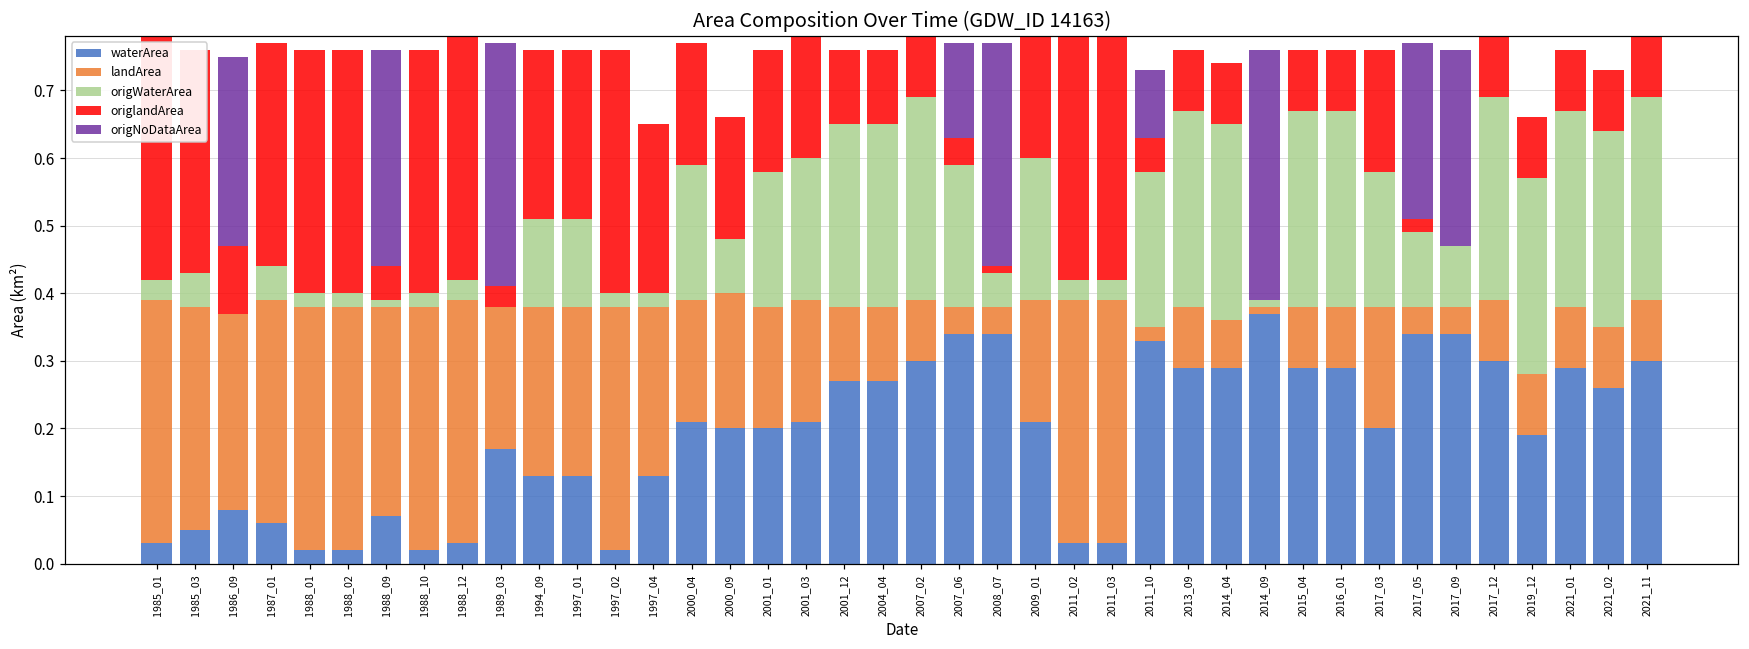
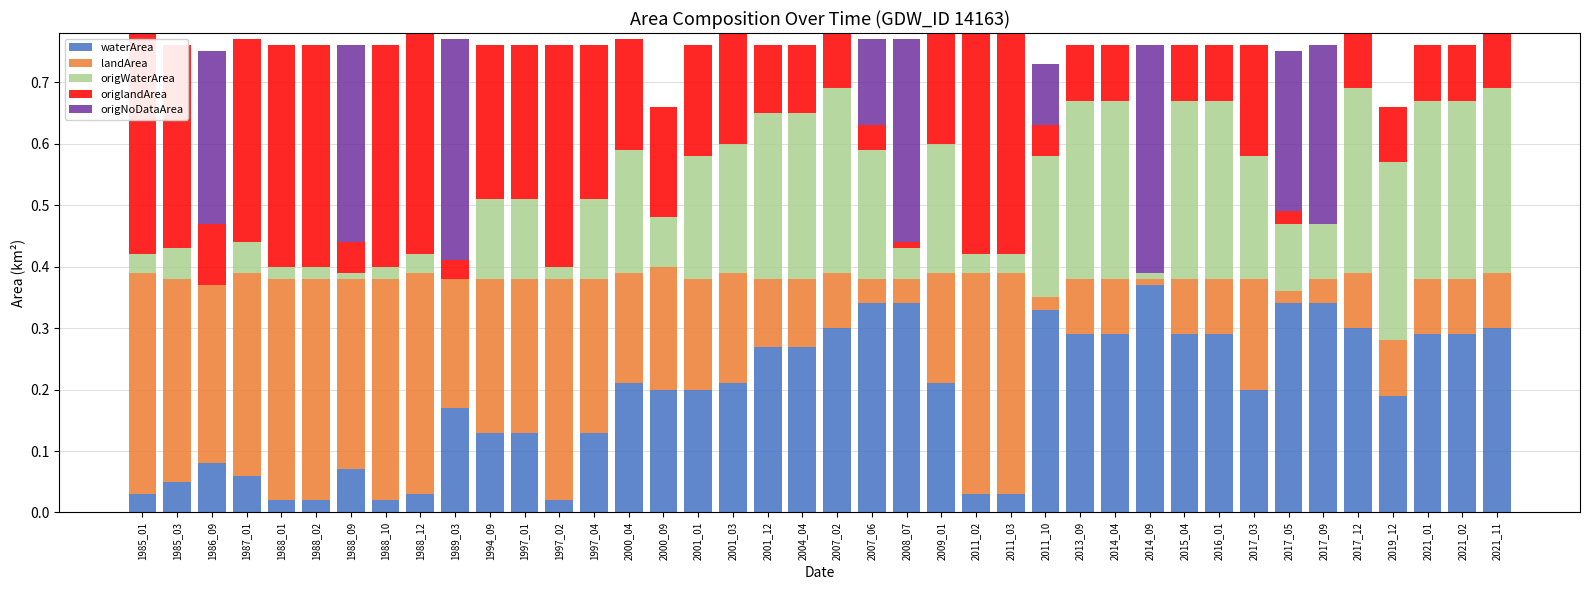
  {
    "waterArea": {
      "1985_01": 0.03,
      "1985_03": 0.05,
      "1986_09": 0.08,
      "1987_01": 0.06,
      "1988_01": 0.02,
      "1988_02": 0.02,
      "1988_09": 0.07,
      "1988_10": 0.02,
      "1988_12": 0.03,
      "1989_03": 0.17,
      "1994_09": 0.13,
      "1997_01": 0.13,
      "1997_02": 0.02,
      "1997_04": 0.13,
      "2000_04": 0.21,
      "2000_09": 0.20,
      "2001_01": 0.20,
      "2001_03": 0.21,
      "2001_12": 0.27,
      "2004_04": 0.27,
      "2007_02": 0.30,
      "2007_06": 0.34,
      "2008_07": 0.34,
      "2009_01": 0.21,
      "2011_02": 0.03,
      "2011_03": 0.03,
      "2011_10": 0.33,
      "2013_09": 0.29,
      "2014_04": 0.29,
      "2014_09": 0.37,
      "2015_04": 0.29,
      "2016_01": 0.29,
      "2017_03": 0.20,
      "2017_05": 0.34,
      "2017_09": 0.34,
      "2017_12": 0.30,
      "2019_12": 0.19,
      "2021_01": 0.29,
-     "2021_02": 0.26,
+     "2021_02": 0.29,
      "2021_11": 0.30
    },
    "landArea": {
      "1985_01": 0.36,
      "1985_03": 0.33,
      "1986_09": 0.29,
      "1987_01": 0.33,
      "1988_01": 0.36,
      "1988_02": 0.36,
      "1988_09": 0.31,
      "1988_10": 0.36,
      "1988_12": 0.36,
      "1989_03": 0.21,
      "1994_09": 0.25,
      "1997_01": 0.25,
      "1997_02": 0.36,
      "1997_04": 0.25,
      "2000_04": 0.18,
      "2000_09": 0.20,
      "2001_01": 0.18,
      "2001_03": 0.18,
      "2001_12": 0.11,
      "2004_04": 0.11,
      "2007_02": 0.09,
      "2007_06": 0.04,
      "2008_07": 0.04,
      "2009_01": 0.18,
      "2011_02": 0.36,
      "2011_03": 0.36,
      "2011_10": 0.02,
      "2013_09": 0.09,
-     "2014_04": 0.07,
+     "2014_04": 0.09,
      "2014_09": 0.01,
      "2015_04": 0.09,
      "2016_01": 0.09,
      "2017_03": 0.18,
-     "2017_05": 0.04,
+     "2017_05": 0.02,
      "2017_09": 0.04,
      "2017_12": 0.09,
      "2019_12": 0.09,
      "2021_01": 0.09,
      "2021_02": 0.09,
      "2021_11": 0.09
    },
    "origWaterArea": {
      "1985_01": 0.03,
      "1985_03": 0.05,
      "1986_09": 0.00,
      "1987_01": 0.05,
      "1988_01": 0.02,
      "1988_02": 0.02,
      "1988_09": 0.01,
      "1988_10": 0.02,
      "1988_12": 0.03,
      "1989_03": 0.00,
      "1994_09": 0.13,
      "1997_01": 0.13,
      "1997_02": 0.02,
-     "1997_04": 0.02,
+     "1997_04": 0.13,
      "2000_04": 0.20,
      "2000_09": 0.08,
      "2001_01": 0.20,
      "2001_03": 0.21,
      "2001_12": 0.27,
      "2004_04": 0.27,
      "2007_02": 0.30,
      "2007_06": 0.21,
      "2008_07": 0.05,
      "2009_01": 0.21,
      "2011_02": 0.03,
      "2011_03": 0.03,
      "2011_10": 0.23,
      "2013_09": 0.29,
      "2014_04": 0.29,
      "2014_09": 0.01,
      "2015_04": 0.29,
      "2016_01": 0.29,
      "2017_03": 0.20,
      "2017_05": 0.11,
      "2017_09": 0.09,
      "2017_12": 0.30,
      "2019_12": 0.29,
      "2021_01": 0.29,
      "2021_02": 0.29,
      "2021_11": 0.30
    },
    "origlandArea": {
      "1985_01": 0.36,
      "1986_09": 0.10,
      "1987_01": 0.33,
      "1988_01": 0.36,
      "1988_02": 0.36,
      "1988_09": 0.05,
      "1988_10": 0.36,
      "1988_12": 0.36,
      "1989_03": 0.03,
      "1994_09": 0.25,
      "1997_01": 0.25,
      "1997_02": 0.36,
      "1997_04": 0.25,
      "2000_04": 0.18,
      "2000_09": 0.18,
      "2001_01": 0.18,
      "2001_03": 0.18,
      "2001_12": 0.11,
      "2004_04": 0.11,
      "2007_02": 0.09,
      "2007_06": 0.04,
      "2008_07": 0.01,
      "2009_01": 0.18,
      "2011_02": 0.36,
      "2011_03": 0.36,
      "2011_10": 0.05,
      "2013_09": 0.09,
      "2014_04": 0.09,
      "2014_09": 0.00,
      "2015_04": 0.09,
      "2016_01": 0.09,
      "2017_03": 0.18,
      "2017_05": 0.02,
      "2017_09": 0.00,
      "2017_12": 0.09,
      "2019_12": 0.09,
      "2021_01": 0.09,
      "2021_02": 0.09,
      "2021_11": 0.09
    },
    "origNoDataArea": {
      "1985_01": 0.00,
      "1986_09": 0.28,
      "1987_01": 0.00,
      "1988_01": 0.00,
      "1988_02": 0.00,
      "1988_09": 0.32,
      "1988_10": 0.00,
      "1988_12": 0.00,
      "1989_03": 0.36,
      "1994_09": 0.00,
      "1997_01": 0.00,
      "1997_02": 0.00,
      "1997_04": 0.00,
      "2000_04": 0.00,
      "2000_09": 0.00,
      "2001_01": 0.00,
      "2001_03": 0.00,
      "2001_12": 0.00,
      "2004_04": 0.00,
      "2007_02": 0.00,
      "2007_06": 0.14,
      "2008_07": 0.33,
      "2009_01": 0.00,
      "2011_02": 0.00,
      "2011_03": 0.00,
      "2011_10": 0.10,
      "2013_09": 0.00,
      "2014_04": 0.00,
      "2014_09": 0.37,
      "2015_04": 0.00,
      "2016_01": 0.00,
      "2017_03": 0.00,
      "2017_05": 0.26,
      "2017_09": 0.29,
      "2017_12": 0.00,
      "2019_12": 0.00,
      "2021_01": 0.00,
      "2021_02": 0.00,
      "2021_11": 0.00
    }
  }
